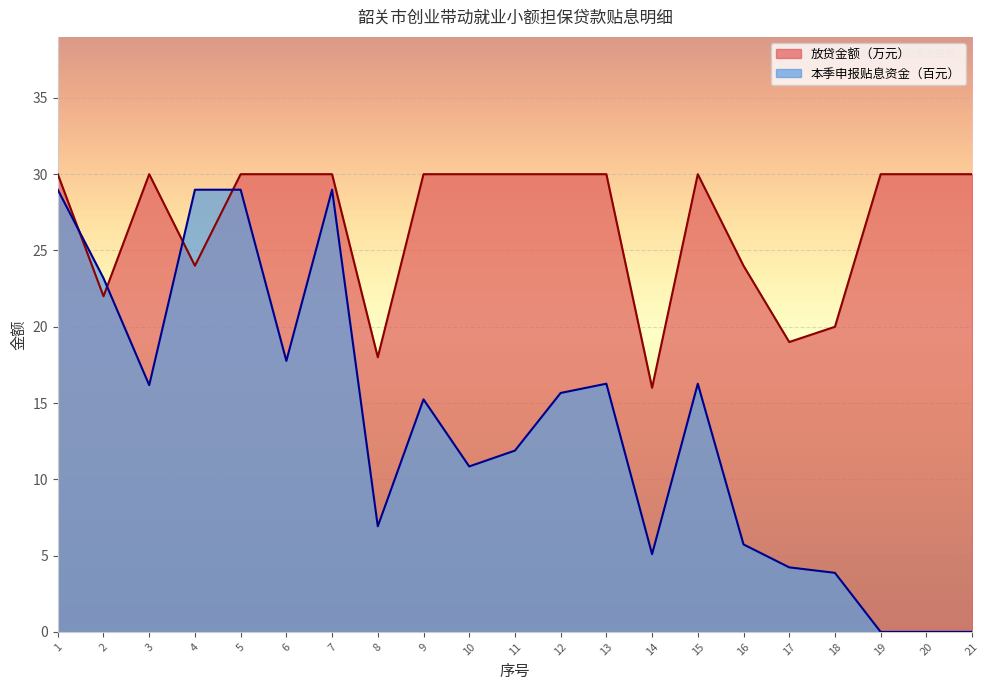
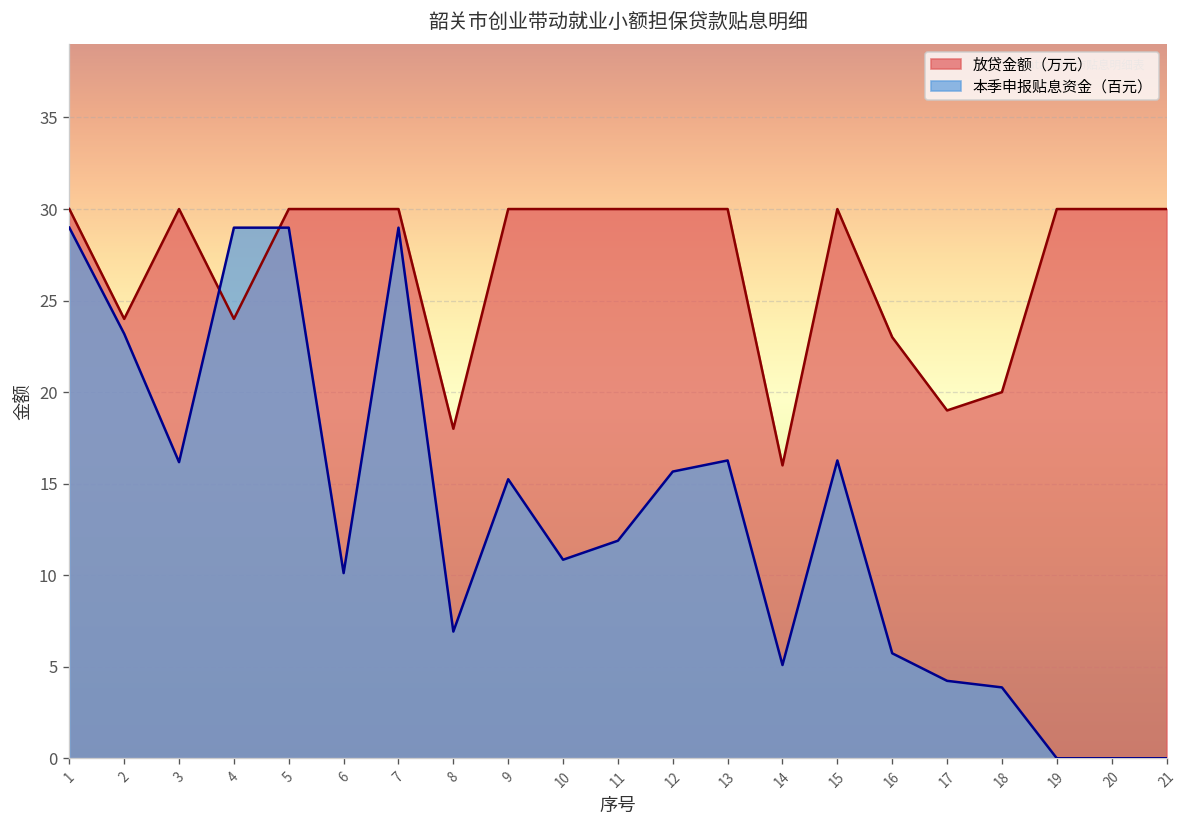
  {
    "放贷金额（万元）": {
      "1": 30,
-     "2": 22,
+     "2": 24,
      "3": 30,
      "4": 24,
      "5": 30,
      "6": 30,
      "7": 30,
      "8": 18,
      "9": 30,
      "10": 30,
      "11": 30,
      "12": 30,
      "13": 30,
      "14": 16,
      "15": 30,
-     "16": 24,
+     "16": 23,
      "17": 19,
      "18": 20,
      "19": 30,
      "20": 30,
      "21": 30
    },
    "本季申报贴息资金（百元）": {
      "1": 29.0,
      "2": 23.2,
      "3": 16.2,
      "4": 29.0,
      "5": 29.0,
-     "6": 17.8,
+     "6": 10.1,
      "7": 29.0,
      "8": 6.9,
      "9": 15.2,
      "10": 10.8,
      "11": 11.9,
      "12": 15.7,
      "13": 16.3,
      "14": 5.1,
      "15": 16.3,
      "16": 5.7,
      "17": 4.2,
      "18": 3.9,
      "19": 0.0,
      "20": 0.0,
      "21": 0.0
    }
  }
